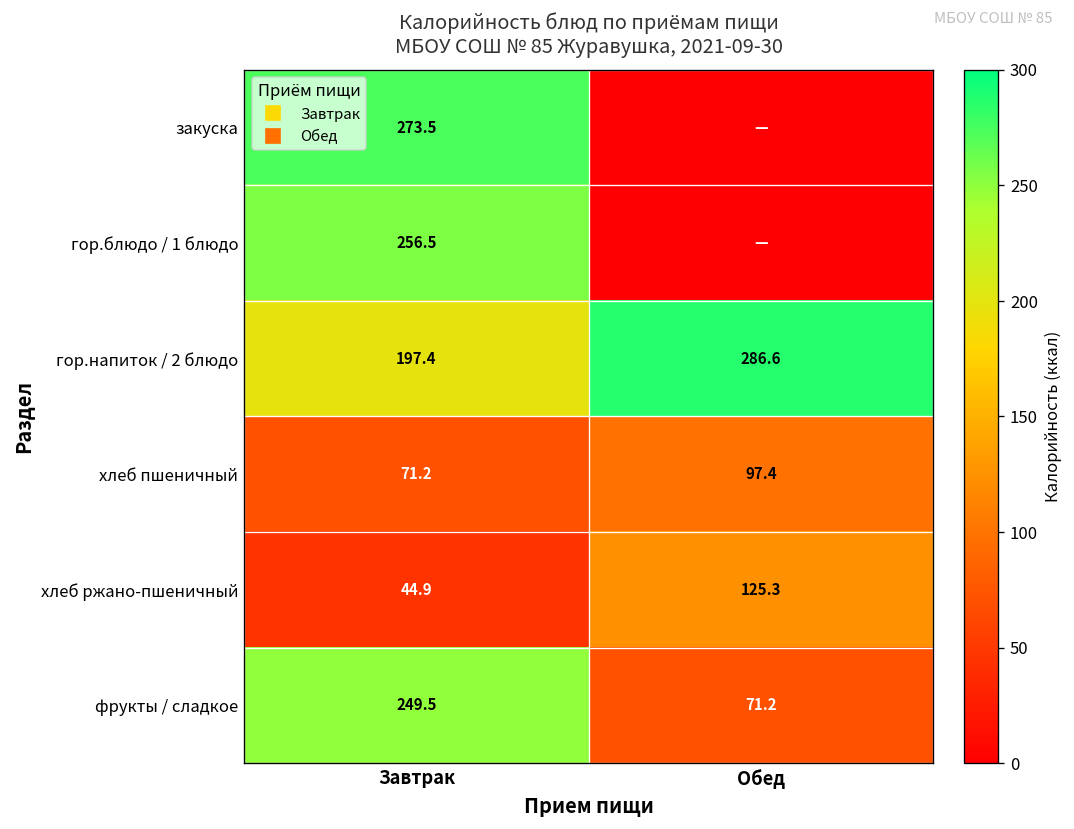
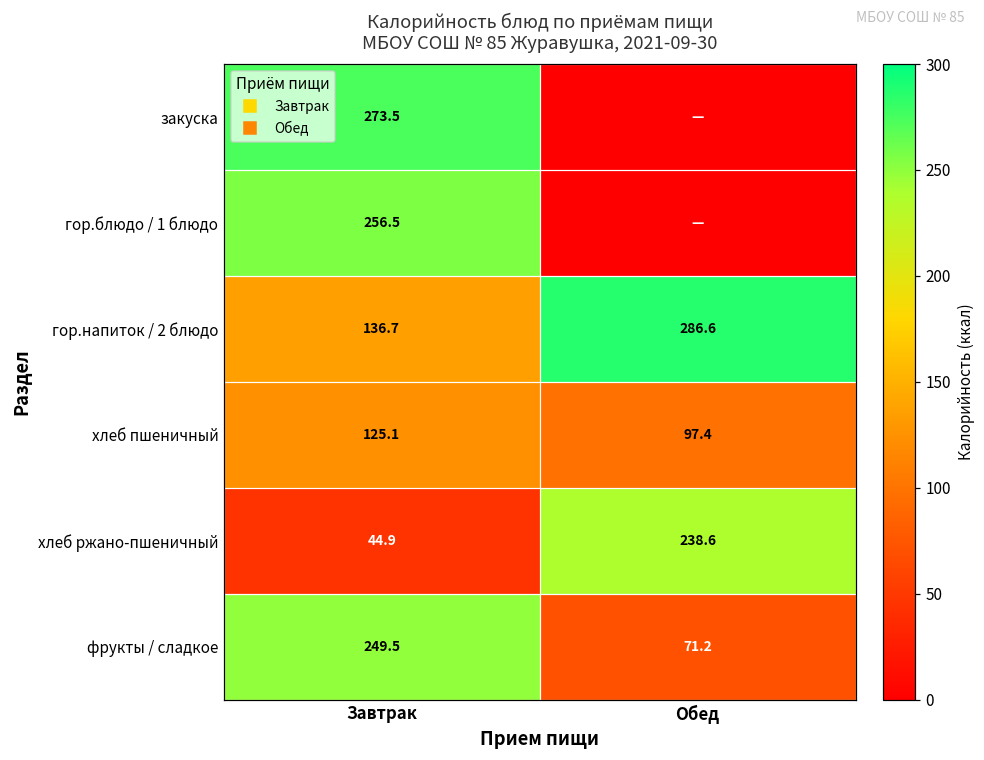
  {
    "закуска": {
      "Завтрак": 273.5
    },
    "гор.блюдо / 1 блюдо": {
      "Завтрак": 256.5
    },
    "гор.напиток / 2 блюдо": {
-     "Завтрак": 197.4,
+     "Завтрак": 136.7,
      "Обед": 286.6
    },
    "хлеб пшеничный": {
-     "Завтрак": 71.2,
+     "Завтрак": 125.1,
      "Обед": 97.4
    },
    "хлеб ржано-пшеничный": {
      "Завтрак": 44.9,
-     "Обед": 125.3
+     "Обед": 238.6
    },
    "фрукты / сладкое": {
      "Завтрак": 249.5,
      "Обед": 71.2
    }
  }
